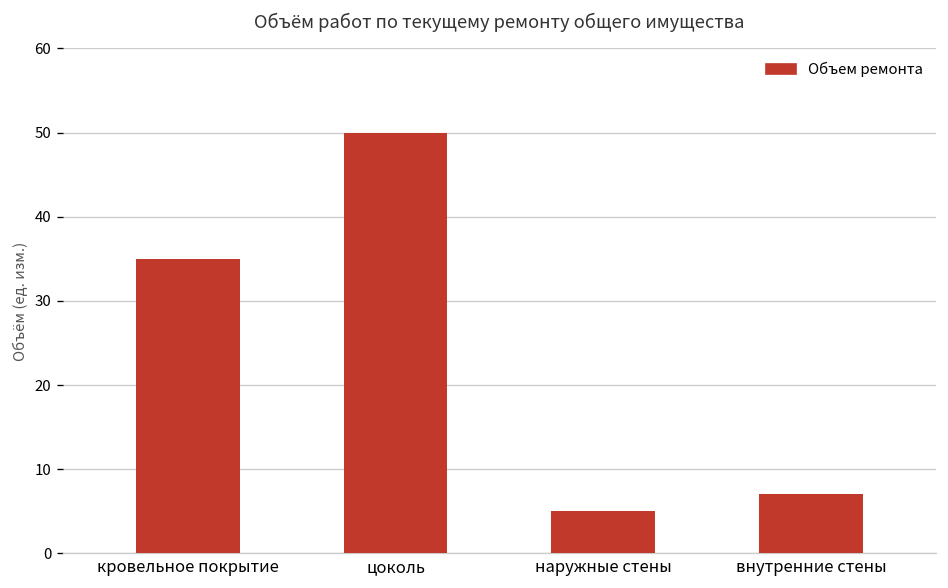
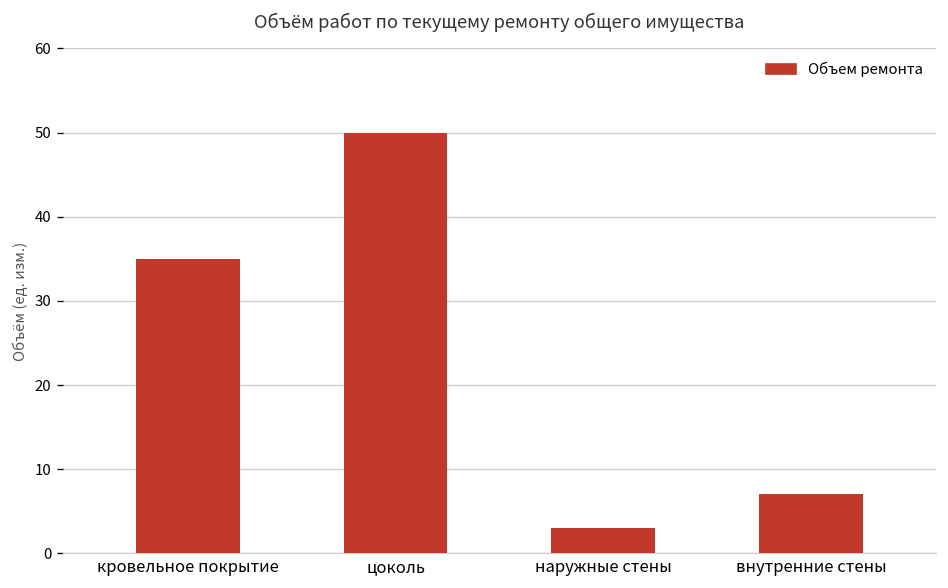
  {
    "кровельное покрытие": 35,
    "цоколь": 50,
-   "наружные стены": 5,
+   "наружные стены": 3,
    "внутренние стены": 7
  }
